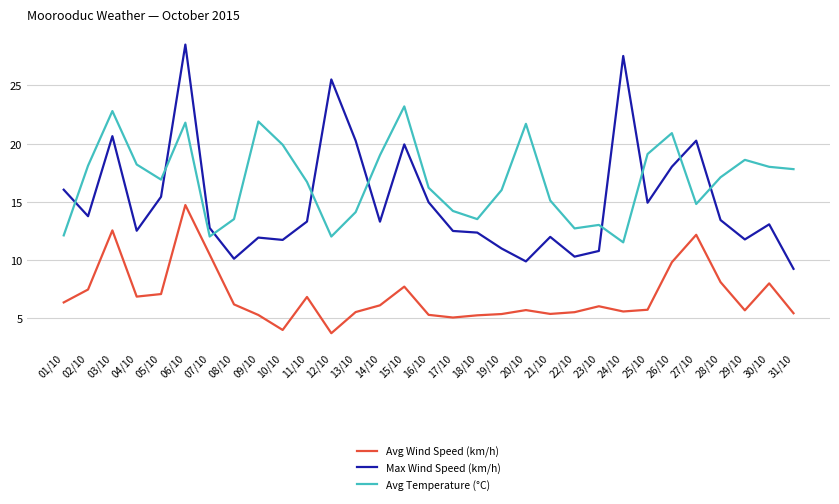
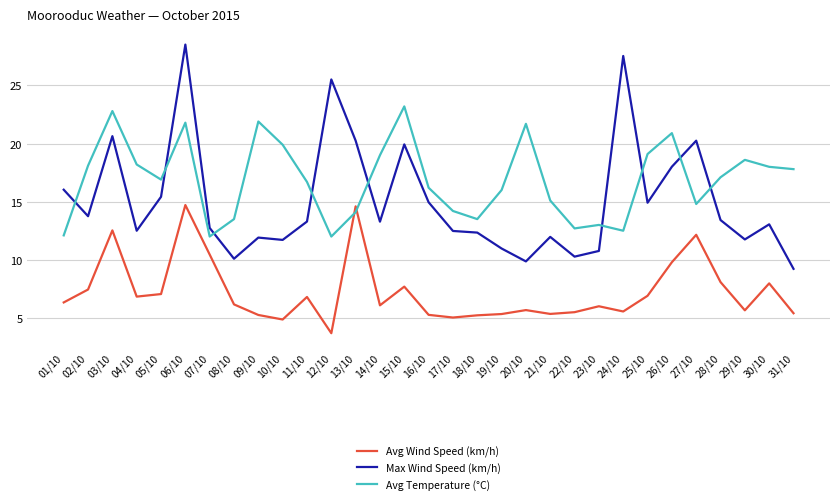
  {
    "Avg Wind Speed (km/h)": {
      "01/10": 6.3,
      "02/10": 7.4,
      "03/10": 12.5,
      "04/10": 6.8,
      "05/10": 7.1,
      "06/10": 14.7,
      "07/10": 10.5,
      "08/10": 6.2,
      "09/10": 5.3,
-     "10/10": 4.0,
+     "10/10": 4.9,
      "11/10": 6.8,
      "12/10": 3.7,
-     "13/10": 5.5,
+     "13/10": 14.6,
      "14/10": 6.1,
      "15/10": 7.7,
      "16/10": 5.3,
      "17/10": 5.0,
      "18/10": 5.2,
      "19/10": 5.3,
      "20/10": 5.7,
      "21/10": 5.3,
      "22/10": 5.5,
      "23/10": 6.0,
      "24/10": 5.6,
-     "25/10": 5.7,
+     "25/10": 6.9,
      "26/10": 9.8,
      "27/10": 12.2,
      "28/10": 8.1,
      "29/10": 5.7,
      "30/10": 8.0,
      "31/10": 5.4
    },
    "Max Wind Speed (km/h)": {
      "01/10": 16.0,
      "02/10": 13.8,
      "03/10": 20.6,
      "04/10": 12.5,
      "05/10": 15.4,
      "06/10": 28.5,
      "07/10": 12.7,
      "08/10": 10.1,
      "09/10": 11.9,
      "10/10": 11.7,
      "11/10": 13.3,
      "12/10": 25.5,
      "13/10": 20.3,
      "14/10": 13.3,
      "15/10": 19.9,
      "16/10": 15.0,
      "17/10": 12.5,
      "18/10": 12.3,
      "19/10": 11.0,
      "20/10": 9.9,
      "21/10": 12.0,
      "22/10": 10.3,
      "23/10": 10.8,
      "24/10": 27.5,
      "25/10": 14.9,
      "26/10": 18.0,
      "27/10": 20.3,
      "28/10": 13.4,
      "29/10": 11.8,
      "30/10": 13.1,
      "31/10": 9.2
    },
    "Avg Temperature (°C)": {
      "01/10": 12.1,
      "02/10": 18.1,
      "03/10": 22.8,
      "04/10": 18.2,
      "05/10": 16.9,
      "06/10": 21.8,
      "07/10": 12.0,
      "08/10": 13.5,
      "09/10": 21.9,
      "10/10": 19.9,
      "11/10": 16.7,
      "12/10": 12.0,
      "13/10": 14.1,
      "14/10": 19.0,
      "15/10": 23.2,
      "16/10": 16.2,
      "17/10": 14.2,
      "18/10": 13.5,
      "19/10": 16.0,
      "20/10": 21.7,
      "21/10": 15.1,
      "22/10": 12.7,
      "23/10": 13.0,
-     "24/10": 11.5,
+     "24/10": 12.5,
      "25/10": 19.1,
      "26/10": 20.9,
      "27/10": 14.8,
      "28/10": 17.1,
      "29/10": 18.6,
      "30/10": 18.0,
      "31/10": 17.8
    }
  }
